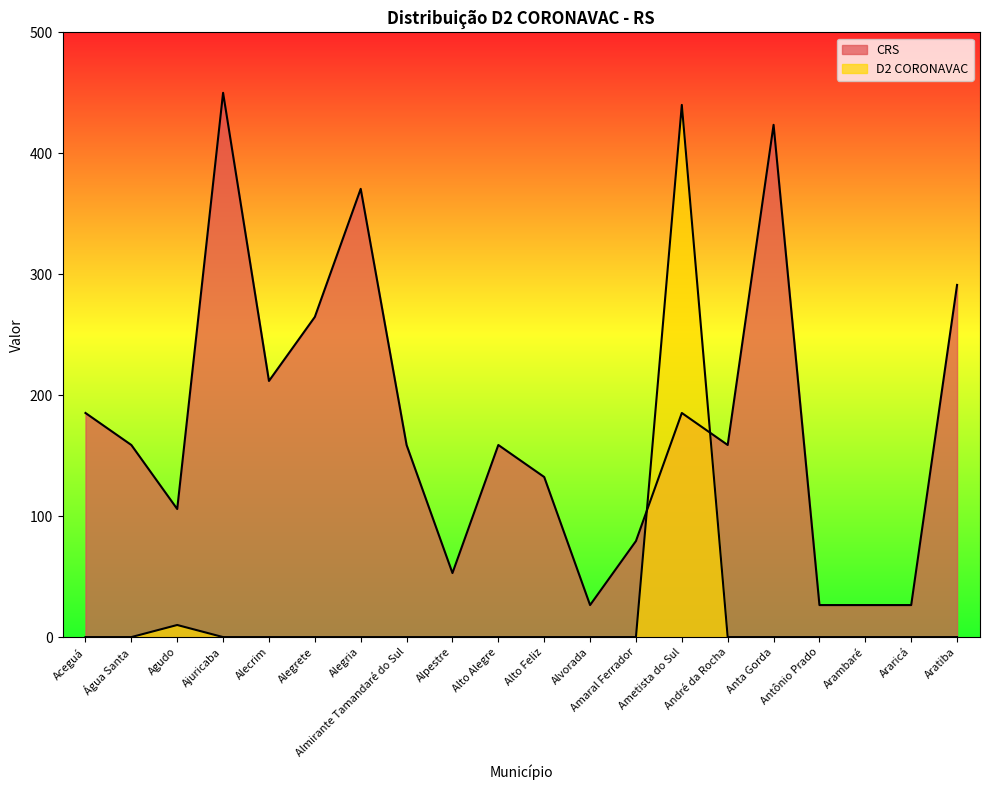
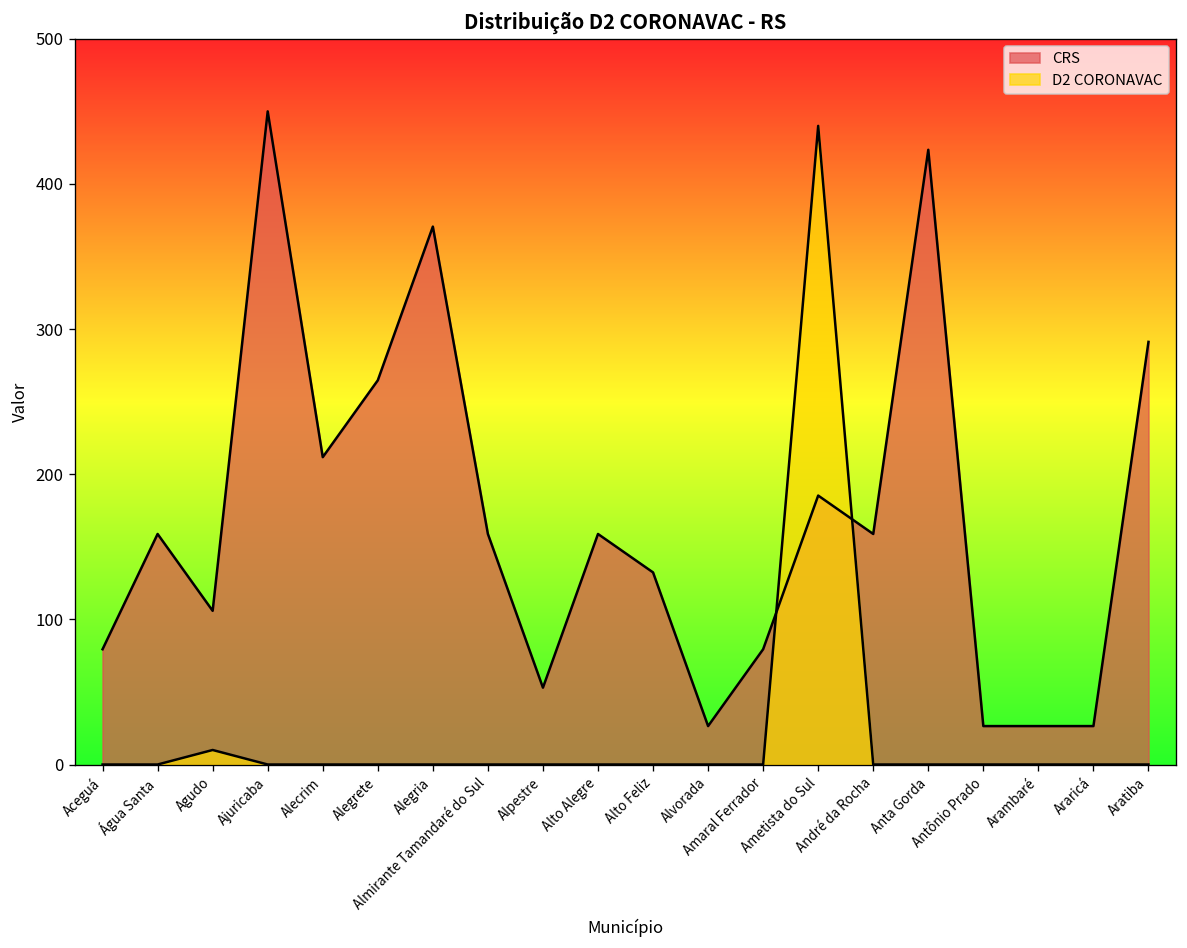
  {
    "CRS": {
-     "Aceguá": 185,
+     "Aceguá": 79,
      "Água Santa": 159,
      "Agudo": 106,
      "Ajuricaba": 450,
      "Alecrim": 212,
      "Alegrete": 265,
      "Alegria": 371,
      "Almirante Tamandaré do Sul": 159,
      "Alpestre": 53,
      "Alto Alegre": 159,
      "Alto Feliz": 132,
      "Alvorada": 26,
      "Amaral Ferrador": 79,
      "Ametista do Sul": 185,
      "André da Rocha": 159,
      "Anta Gorda": 424,
      "Antônio Prado": 26,
      "Arambaré": 26,
      "Araricá": 26,
      "Aratiba": 291
    },
    "D2 CORONAVAC": {
      "Aceguá": 0,
      "Água Santa": 0,
      "Agudo": 10,
      "Ajuricaba": 0,
      "Alecrim": 0,
      "Alegrete": 0,
      "Alegria": 0,
      "Almirante Tamandaré do Sul": 0,
      "Alpestre": 0,
      "Alto Alegre": 0,
      "Alto Feliz": 0,
      "Alvorada": 0,
      "Amaral Ferrador": 0,
      "Ametista do Sul": 440,
      "André da Rocha": 0,
      "Anta Gorda": 0,
      "Antônio Prado": 0,
      "Arambaré": 0,
      "Araricá": 0,
      "Aratiba": 0
    }
  }
